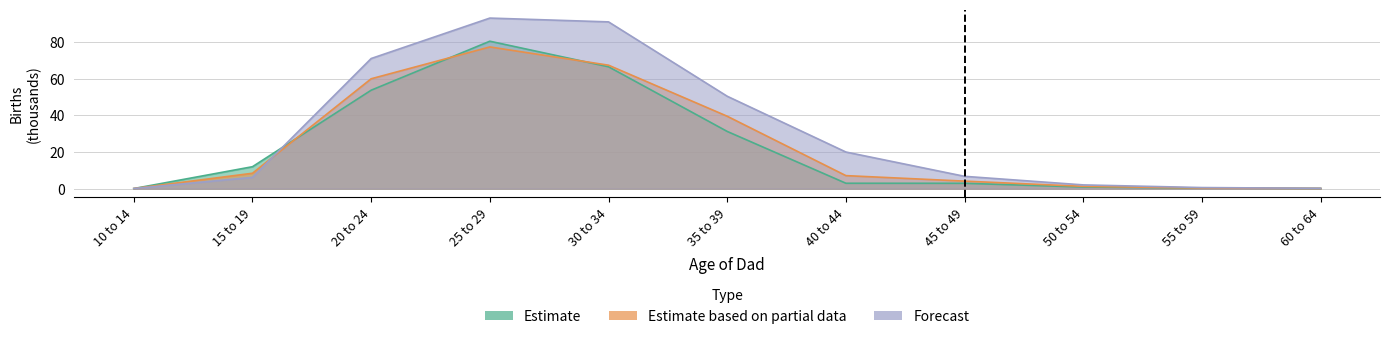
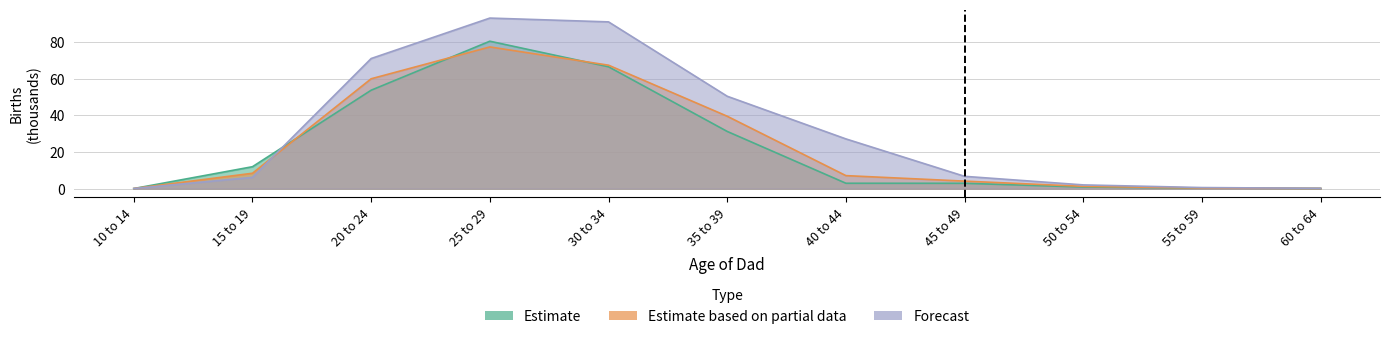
  {
    "Estimate": {
      "15 to 19": 12,
      "20 to 24": 54,
      "25 to 29": 80,
      "35 to 39": 31,
      "40 to 44": 3
    },
    "Estimate based on partial data": {
      "15 to 19": 8,
      "20 to 24": 60,
      "25 to 29": 77,
      "35 to 39": 39,
      "40 to 44": 7
    },
    "Forecast": {
      "15 to 19": 6,
      "20 to 24": 71,
      "25 to 29": 93,
      "30 to 34": 91,
      "35 to 39": 50,
-     "40 to 44": 20,
+     "40 to 44": 27,
      "45 to 49": 7
    }
  }
